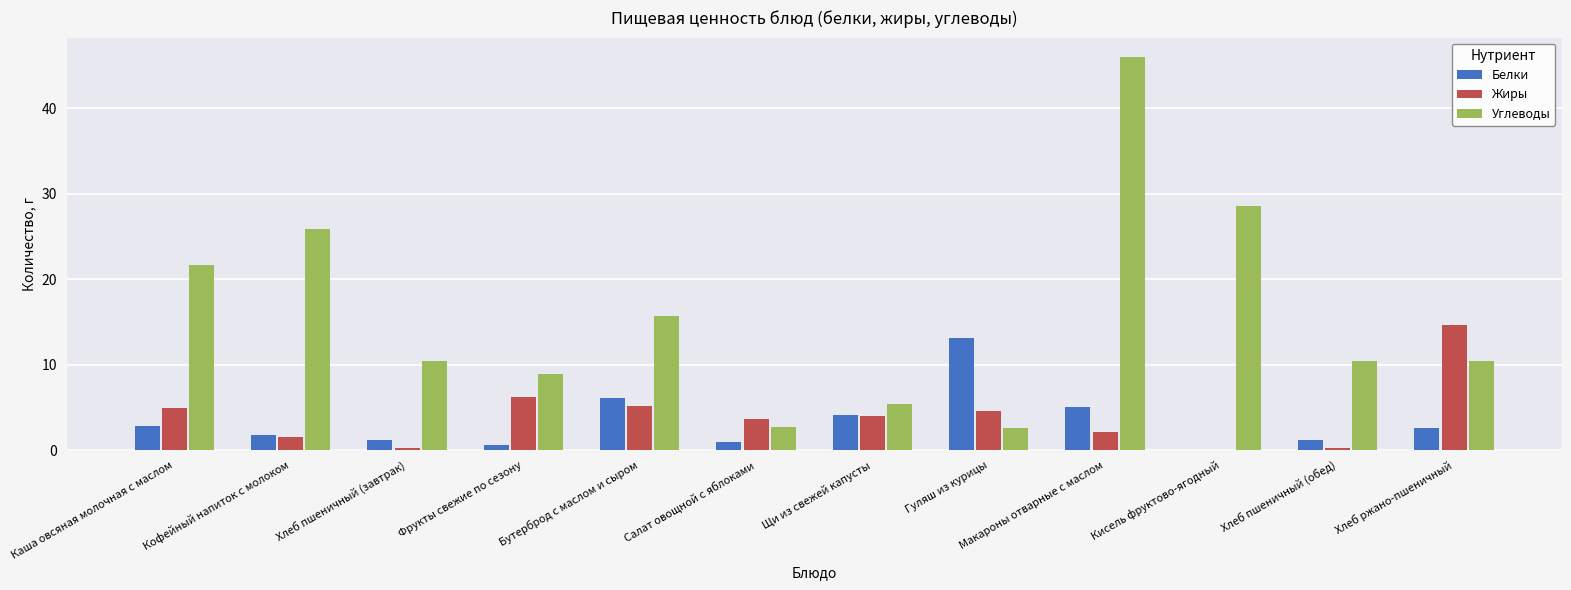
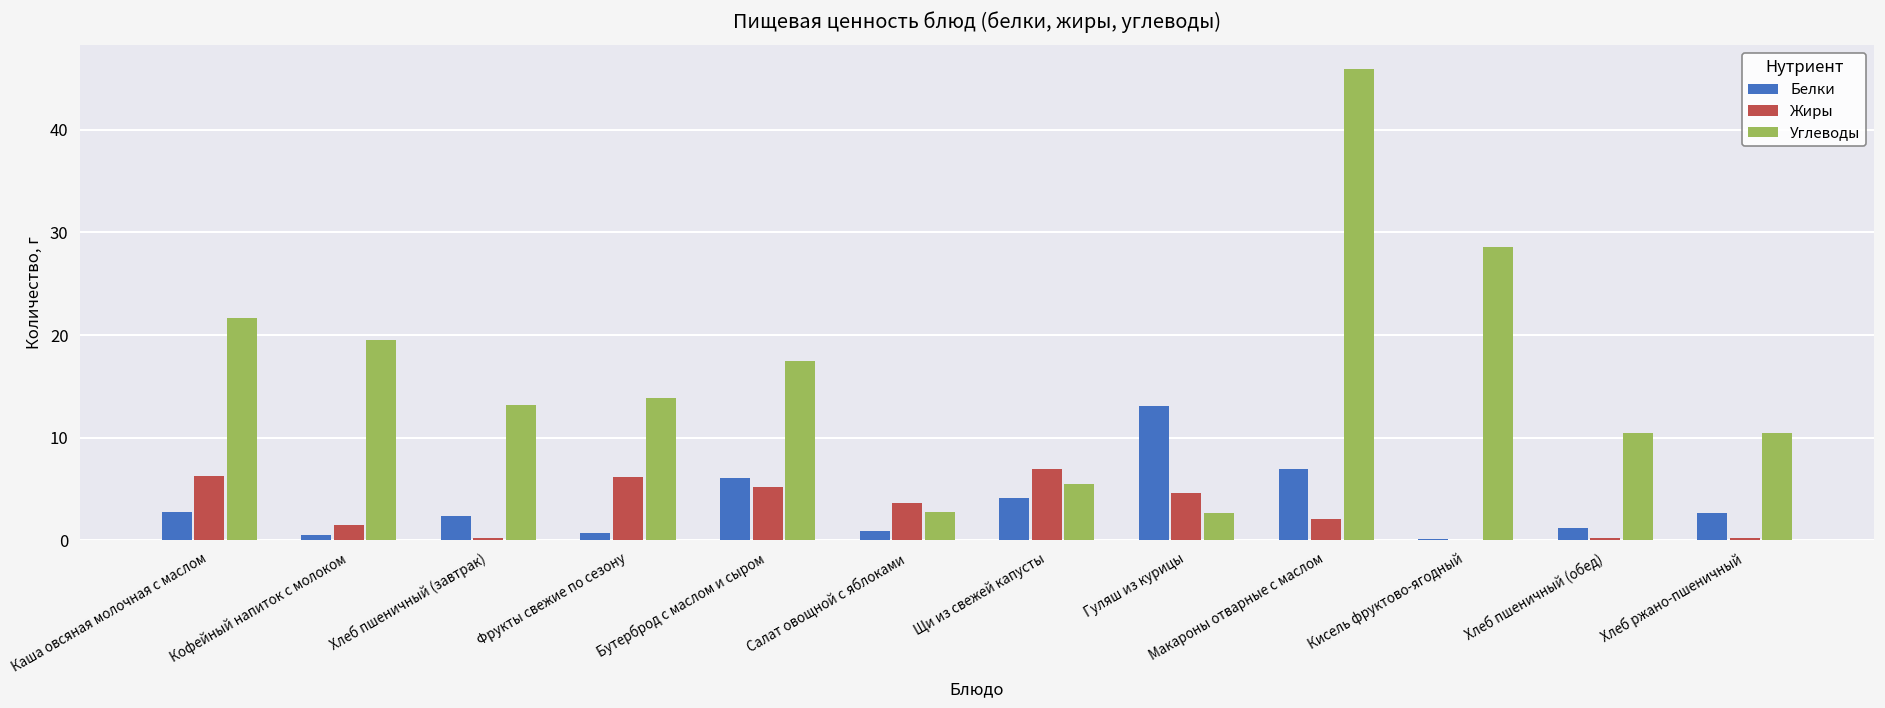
  {
    "Белки": {
      "Каша овсяная молочная с маслом": 3,
-     "Кофейный напиток с молоком": 2,
-     "Хлеб пшеничный (завтрак)": 1,
+     "Кофейный напиток с молоком": 0,
+     "Хлеб пшеничный (завтрак)": 2,
      "Фрукты свежие по сезону": 1,
      "Бутерброд с маслом и сыром": 6,
      "Салат овощной с яблоками": 1,
      "Щи из свежей капусты": 4,
      "Гуляш из курицы": 13,
-     "Макароны отварные с маслом": 5,
+     "Макароны отварные с маслом": 7,
      "Хлеб пшеничный (обед)": 1,
      "Хлеб ржано-пшеничный": 3
    },
    "Жиры": {
-     "Каша овсяная молочная с маслом": 5,
+     "Каша овсяная молочная с маслом": 6,
      "Кофейный напиток с молоком": 2,
      "Фрукты свежие по сезону": 6,
      "Бутерброд с маслом и сыром": 5,
      "Салат овощной с яблоками": 4,
-     "Щи из свежей капусты": 4,
+     "Щи из свежей капусты": 7,
      "Гуляш из курицы": 5,
      "Макароны отварные с маслом": 2,
      "Кисель фруктово-ягодный": 0,
-     "Хлеб ржано-пшеничный": 15
+     "Хлеб ржано-пшеничный": 0
    },
    "Углеводы": {
      "Каша овсяная молочная с маслом": 22,
-     "Кофейный напиток с молоком": 26,
-     "Хлеб пшеничный (завтрак)": 10,
-     "Фрукты свежие по сезону": 9,
-     "Бутерброд с маслом и сыром": 16,
+     "Кофейный напиток с молоком": 20,
+     "Хлеб пшеничный (завтрак)": 13,
+     "Фрукты свежие по сезону": 14,
+     "Бутерброд с маслом и сыром": 17,
      "Салат овощной с яблоками": 3,
      "Щи из свежей капусты": 5,
      "Гуляш из курицы": 3,
      "Макароны отварные с маслом": 46,
      "Кисель фруктово-ягодный": 29,
      "Хлеб пшеничный (обед)": 10,
      "Хлеб ржано-пшеничный": 10
    }
  }
